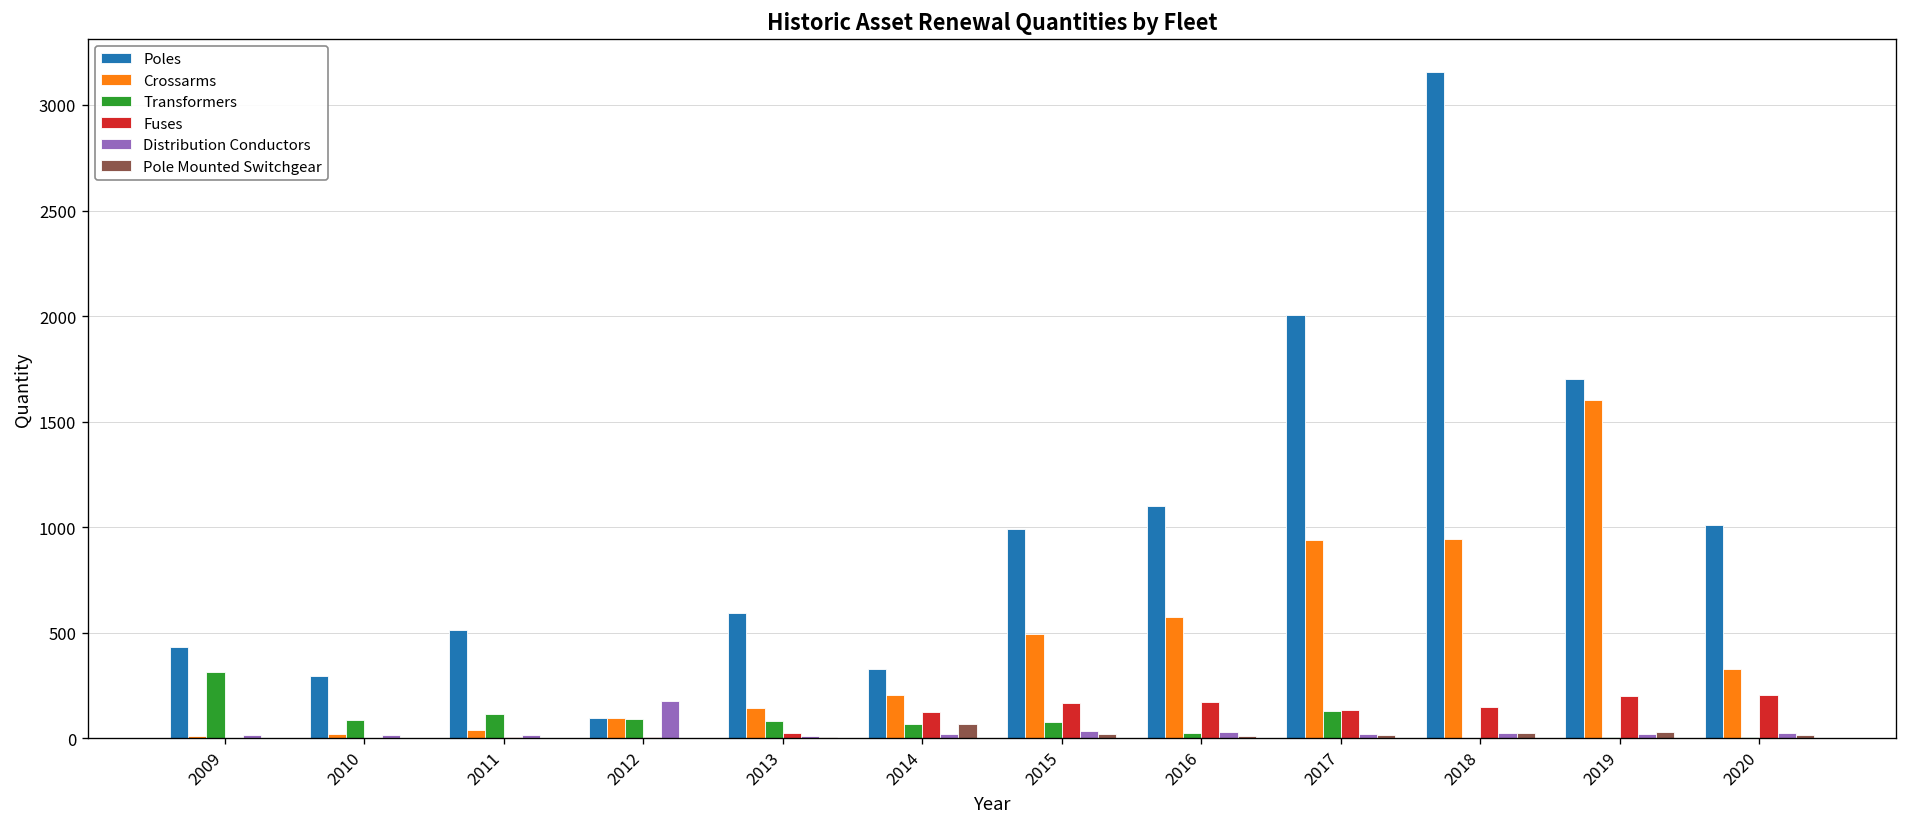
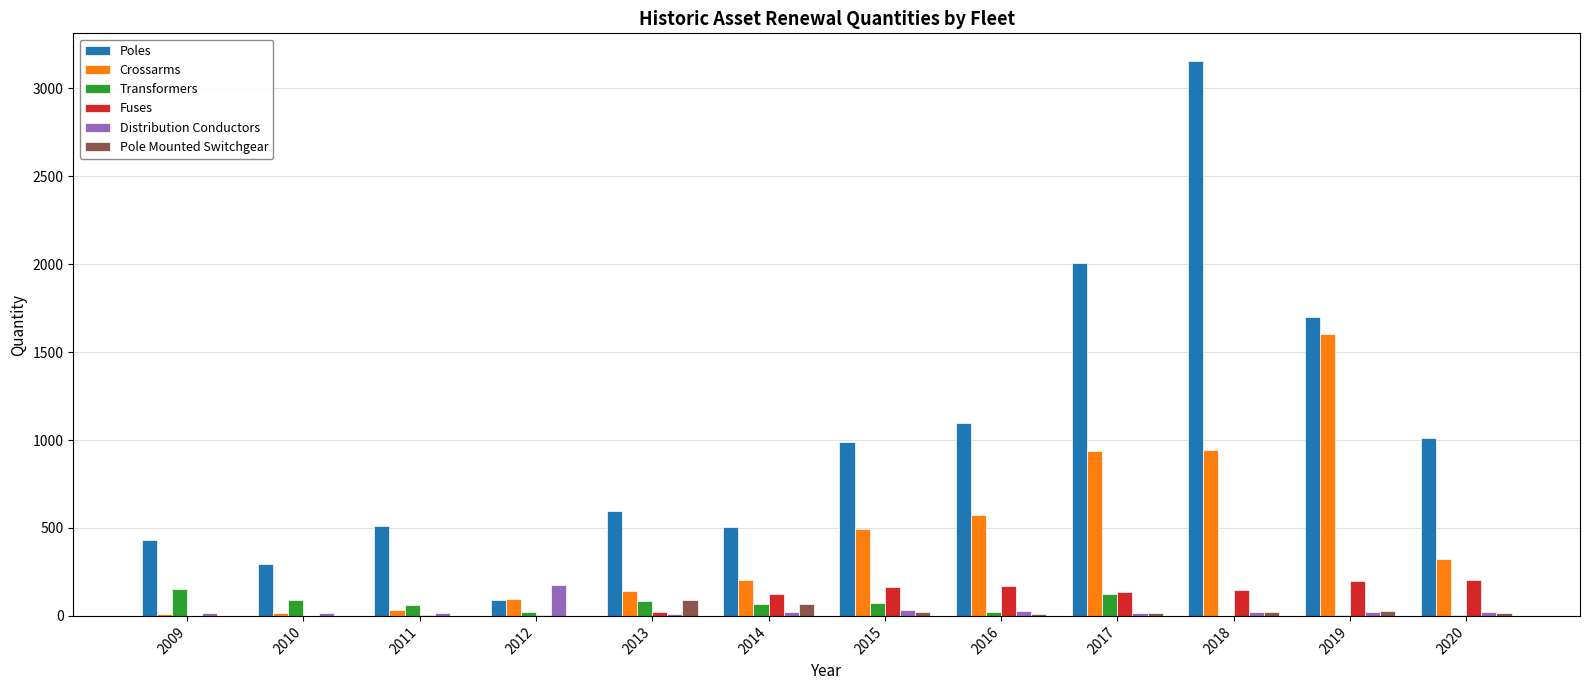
  {
    "Poles": {
      "2009": 430,
      "2010": 300,
      "2011": 510,
      "2012": 90,
      "2013": 590,
-     "2014": 330,
+     "2014": 500,
      "2015": 990,
      "2016": 1100,
      "2017": 2010,
      "2018": 3160,
      "2019": 1700,
      "2020": 1010
    },
    "Crossarms": {
      "2010": 20,
      "2011": 40,
      "2012": 90,
      "2013": 140,
      "2014": 200,
      "2015": 500,
      "2016": 570,
      "2017": 940,
      "2018": 950,
      "2019": 1600,
      "2020": 330
    },
    "Transformers": {
-     "2009": 310,
+     "2009": 150,
      "2010": 90,
-     "2011": 120,
-     "2012": 90,
+     "2011": 60,
+     "2012": 30,
      "2013": 80,
      "2014": 70,
      "2015": 80,
      "2016": 30,
      "2017": 130
    },
    "Fuses": {
      "2009": 0,
      "2010": 0,
      "2013": 20,
      "2014": 120,
      "2015": 170,
      "2016": 170,
      "2017": 130,
      "2018": 150,
      "2019": 200,
      "2020": 200
    },
    "Distribution Conductors": {
      "2010": 20,
      "2011": 20,
      "2012": 180,
      "2014": 20,
      "2015": 30,
      "2016": 30,
      "2017": 20,
      "2018": 30,
      "2019": 20,
      "2020": 20
    },
    "Pole Mounted Switchgear": {
      "2009": 0,
      "2011": 0,
-     "2013": 10,
+     "2013": 90,
      "2014": 70,
      "2015": 20,
      "2018": 30,
      "2019": 30,
      "2020": 20
    }
  }
